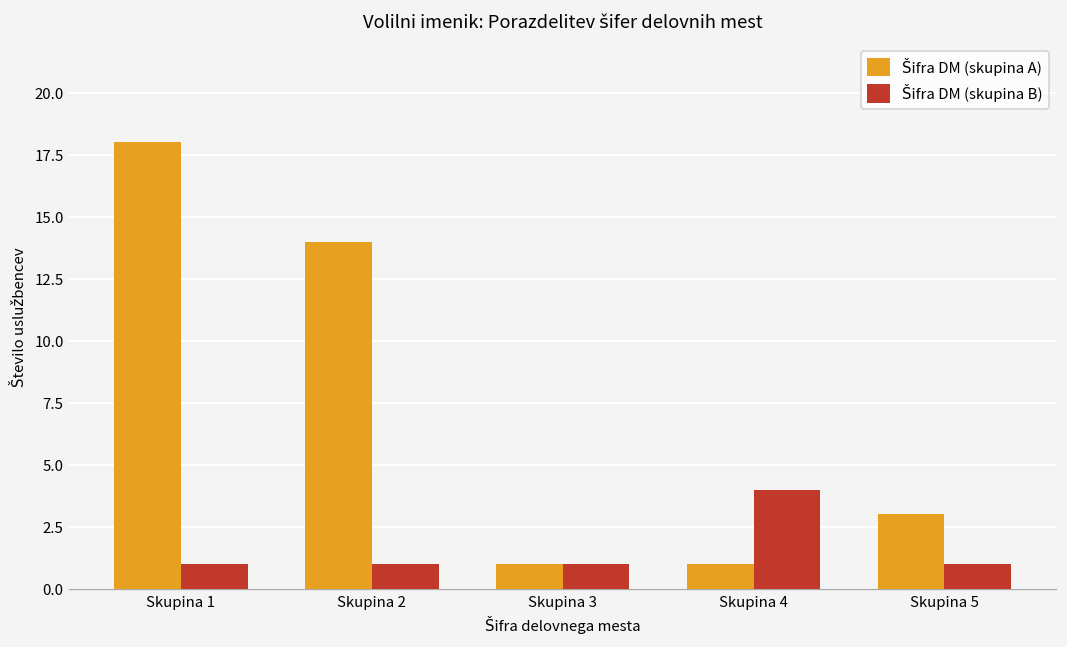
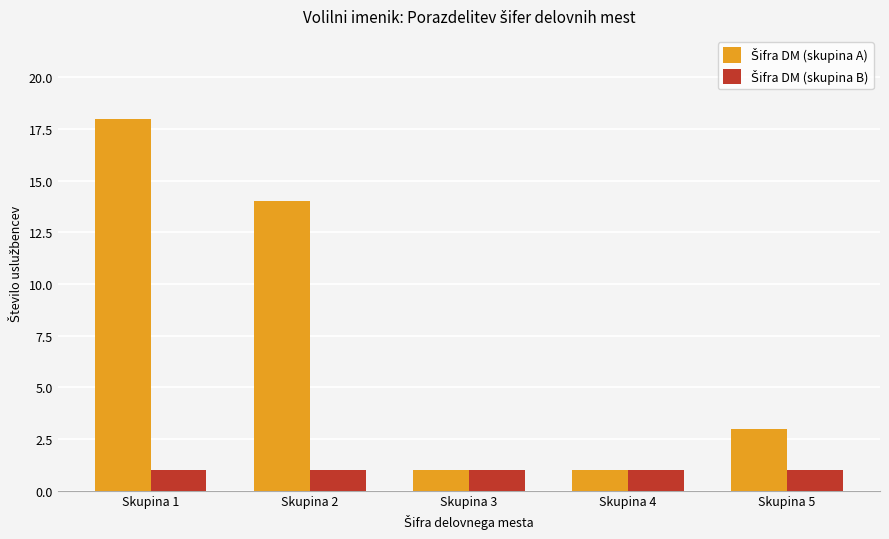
  {
    "Šifra DM (skupina A)": {
      "Skupina 1": 18,
      "Skupina 2": 14,
      "Skupina 3": 1,
      "Skupina 4": 1,
      "Skupina 5": 3
    },
    "Šifra DM (skupina B)": {
      "Skupina 1": 1,
      "Skupina 2": 1,
      "Skupina 3": 1,
-     "Skupina 4": 4,
+     "Skupina 4": 1,
      "Skupina 5": 1
    }
  }
